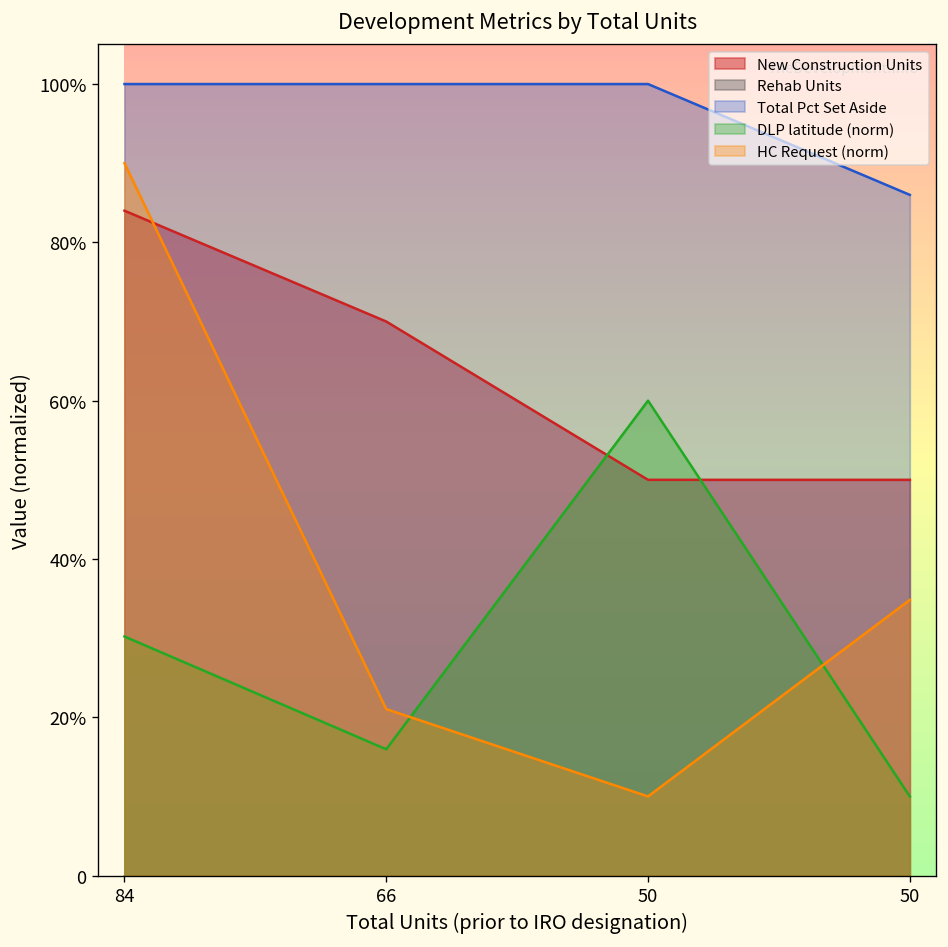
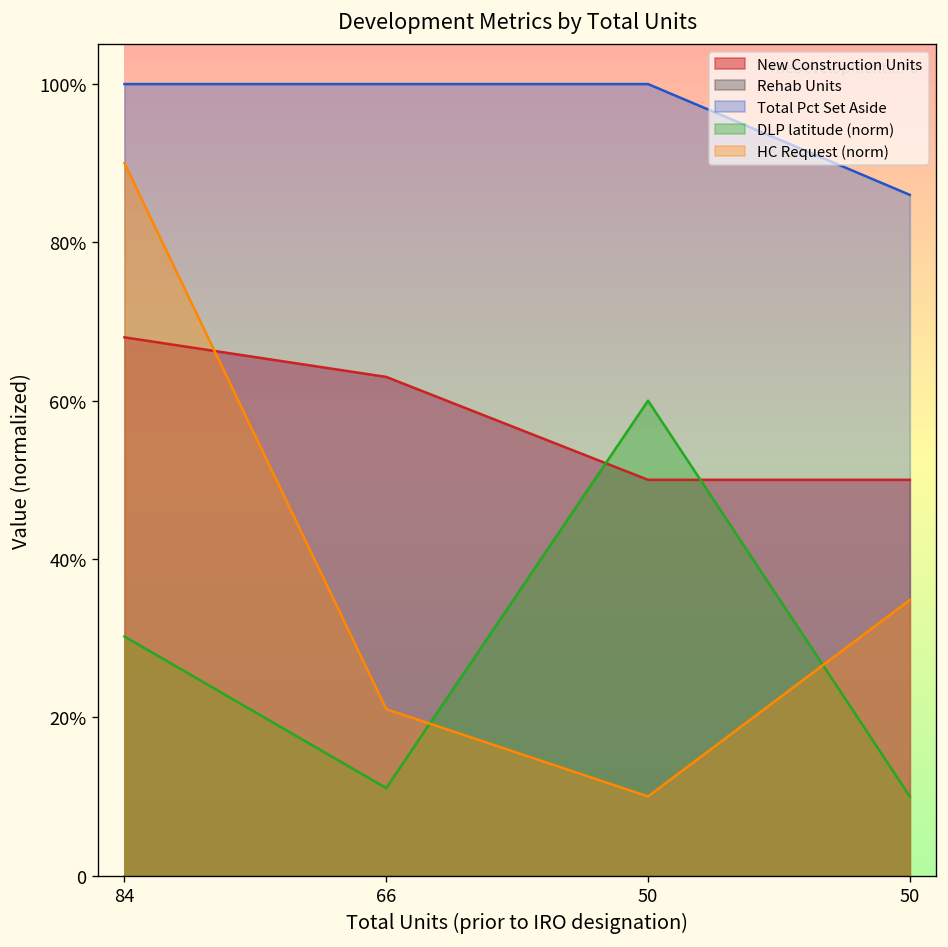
  {
    "New Construction Units": {
-     "84": "84%",
-     "66": "70%"
+     "84": "68%",
+     "66": "63%"
    },
    "Rehab Units": {
      "84": "0%",
      "66": "0%"
    },
    "Total Pct Set Aside": {
      "84": "100%",
      "66": "100%"
    },
    "DLP latitude (norm)": {
      "84": "30%",
-     "66": "16%"
+     "66": "11%"
    },
    "HC Request (norm)": {
      "84": "90%",
      "66": "21%"
    }
  }
